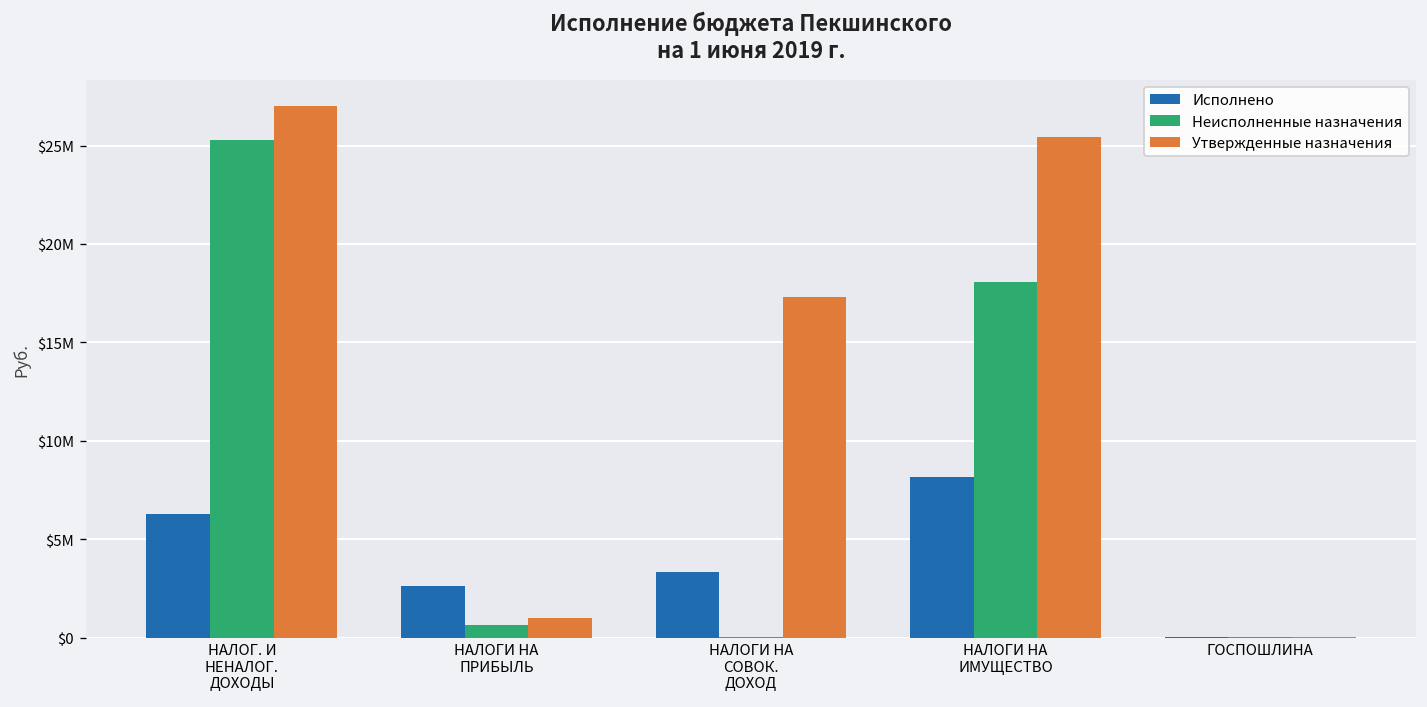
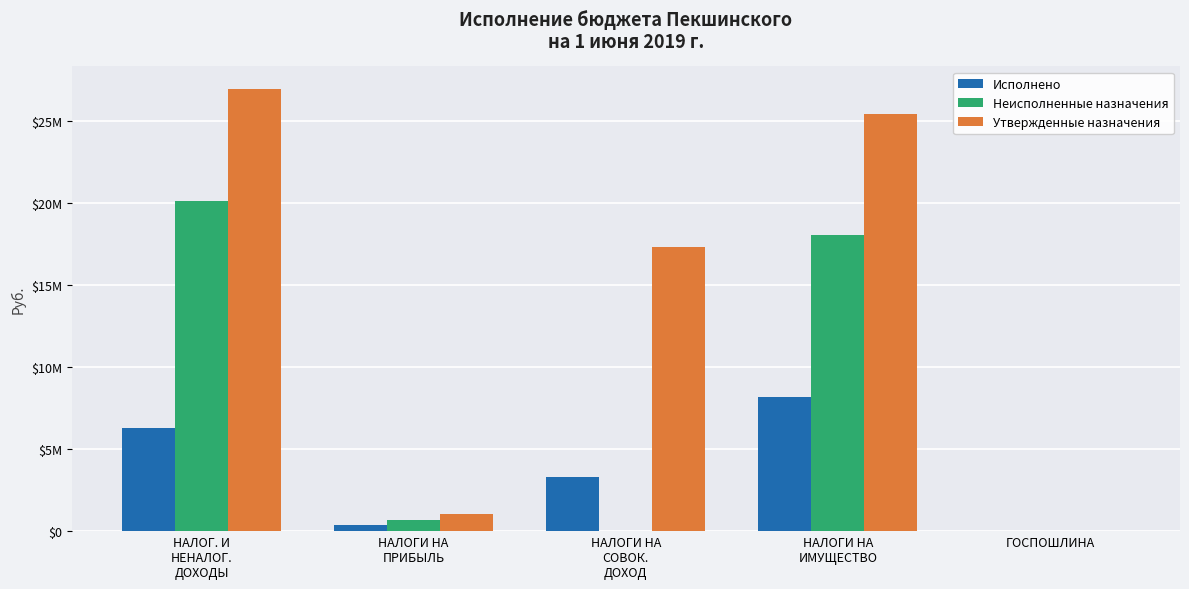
  {
    "Исполнено": {
      "НАЛОГ. И НЕНАЛОГ. ДОХОДЫ": "$6300000",
-     "НАЛОГИ НА ПРИБЫЛЬ": "$2600000",
+     "НАЛОГИ НА ПРИБЫЛЬ": "$400000",
      "НАЛОГИ НА СОВОК. ДОХОД": "$3300000",
      "НАЛОГИ НА ИМУЩЕСТВО": "$8200000"
    },
    "Неисполненные назначения": {
-     "НАЛОГ. И НЕНАЛОГ. ДОХОДЫ": "$25300000",
+     "НАЛОГ. И НЕНАЛОГ. ДОХОДЫ": "$20100000",
      "НАЛОГИ НА ПРИБЫЛЬ": "$700000",
      "НАЛОГИ НА ИМУЩЕСТВО": "$18100000"
    },
    "Утвержденные назначения": {
      "НАЛОГ. И НЕНАЛОГ. ДОХОДЫ": "$27000000",
      "НАЛОГИ НА ПРИБЫЛЬ": "$1000000",
      "НАЛОГИ НА СОВОК. ДОХОД": "$17300000",
      "НАЛОГИ НА ИМУЩЕСТВО": "$25400000"
    }
  }
